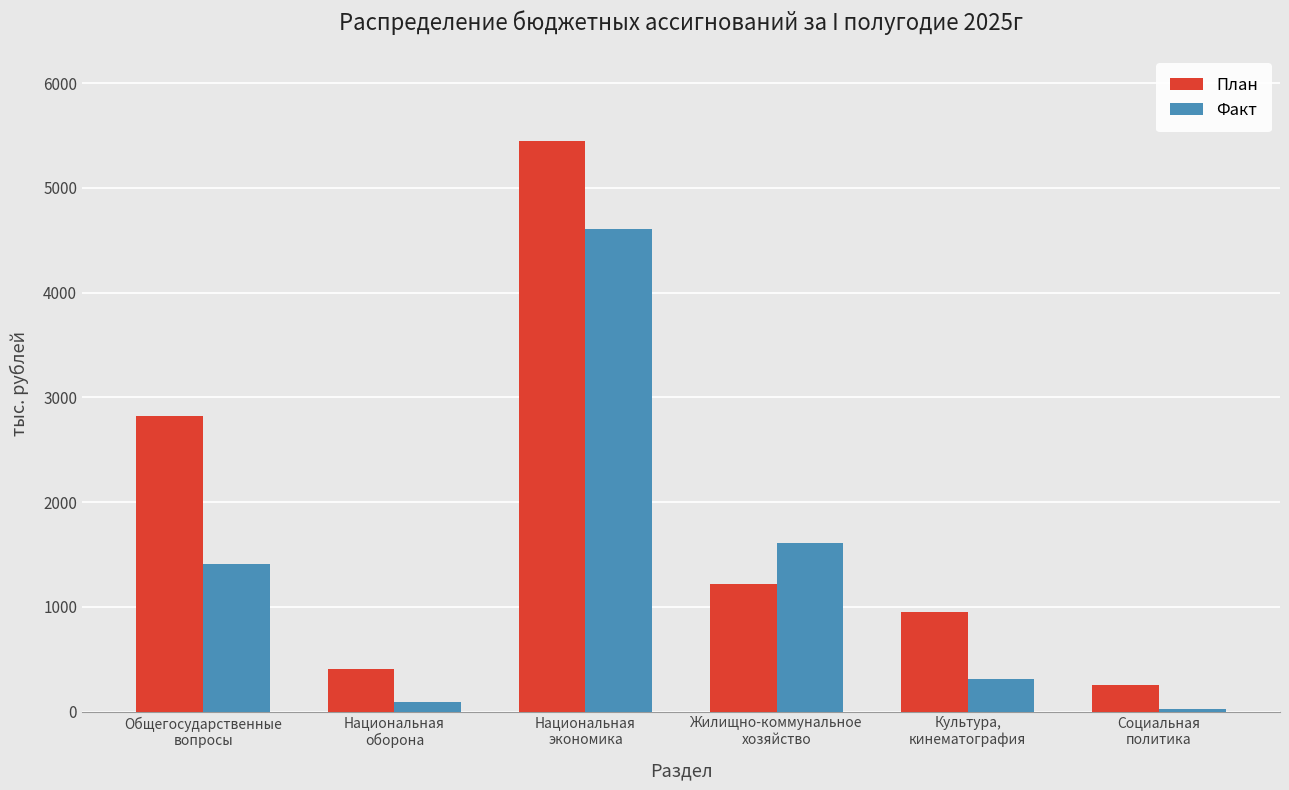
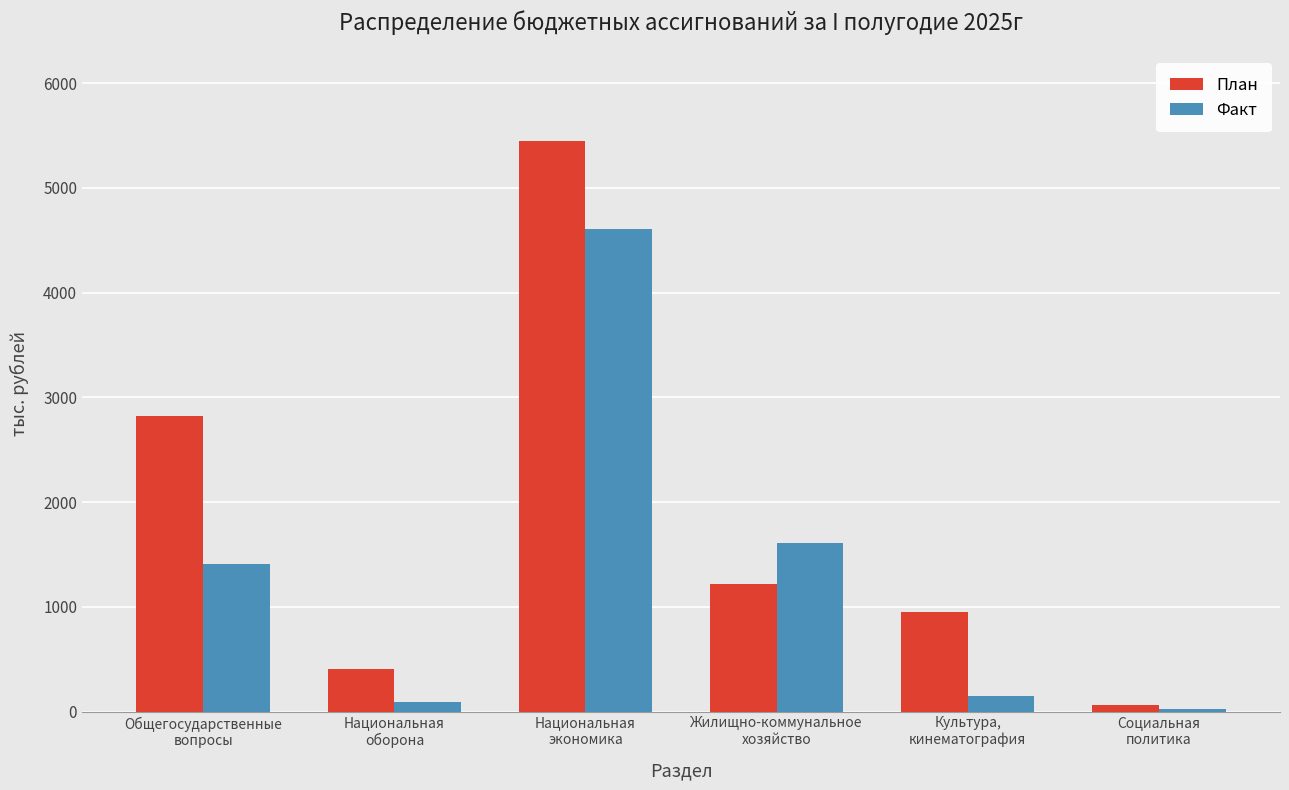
  {
    "План": {
      "Общегосударственные вопросы": 2820,
      "Национальная оборона": 410,
      "Национальная экономика": 5450,
      "Жилищно-коммунальное хозяйство": 1220,
      "Культура, кинематография": 950,
-     "Социальная политика": 250
+     "Социальная политика": 60
    },
    "Факт": {
      "Общегосударственные вопросы": 1410,
      "Национальная оборона": 100,
      "Национальная экономика": 4610,
      "Жилищно-коммунальное хозяйство": 1610,
-     "Культура, кинематография": 310,
+     "Культура, кинематография": 150,
      "Социальная политика": 30
    }
  }
